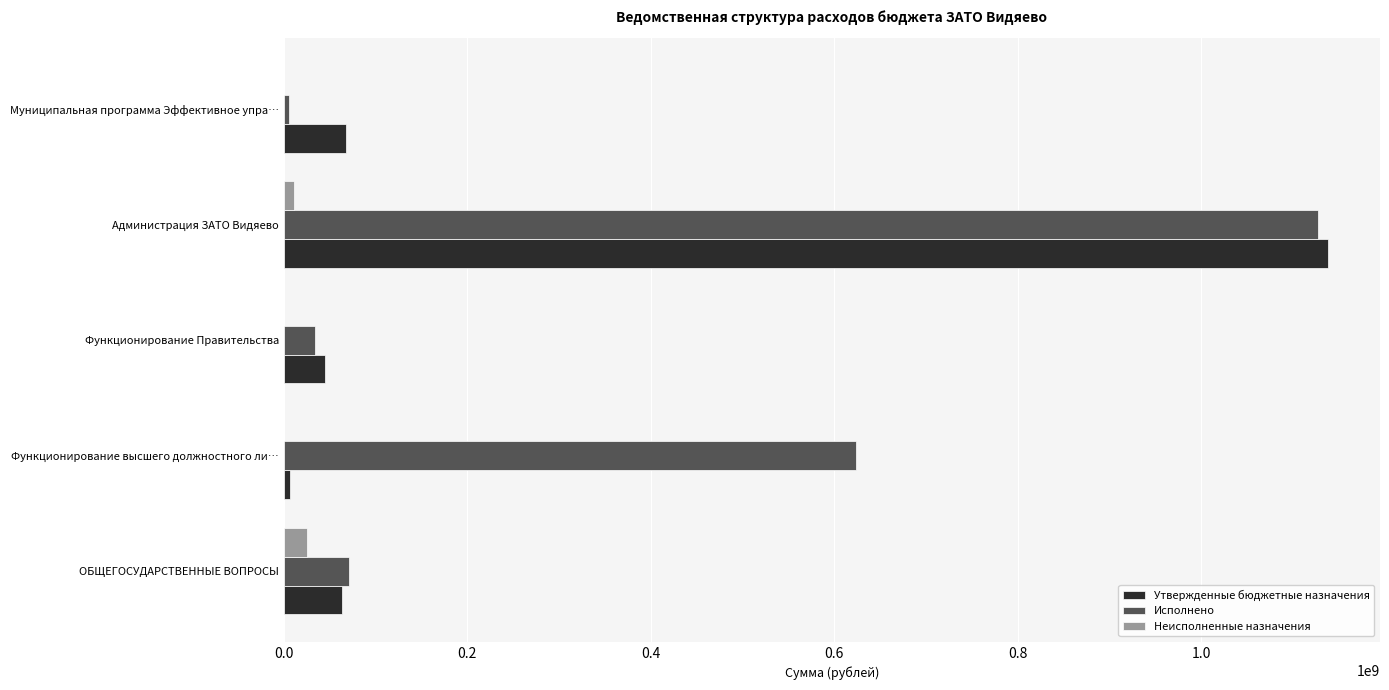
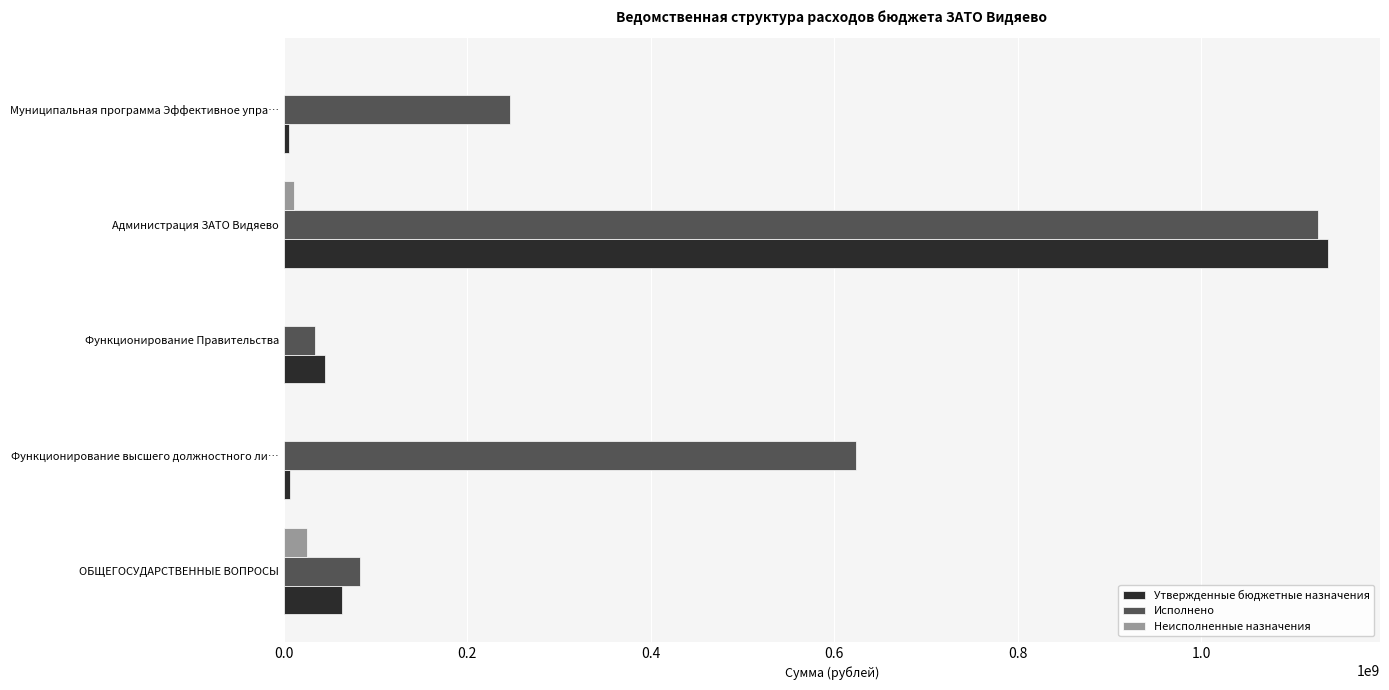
  {
    "Утвержденные бюджетные назначения": {
-     "Муниципальная программа Эффективное упра…": 70000000,
+     "Муниципальная программа Эффективное упра…": 10000000,
      "Администрация ЗАТО Видяево": 1140000000,
      "Функционирование Правительства": 40000000,
      "Функционирование высшего должностного ли…": 10000000,
      "ОБЩЕГОСУДАРСТВЕННЫЕ ВОПРОСЫ": 60000000
    },
    "Исполнено": {
-     "Муниципальная программа Эффективное упра…": 10000000,
+     "Муниципальная программа Эффективное упра…": 250000000,
      "Администрация ЗАТО Видяево": 1130000000,
      "Функционирование Правительства": 30000000,
      "Функционирование высшего должностного ли…": 620000000,
-     "ОБЩЕГОСУДАРСТВЕННЫЕ ВОПРОСЫ": 70000000
+     "ОБЩЕГОСУДАРСТВЕННЫЕ ВОПРОСЫ": 80000000
    },
    "Неисполненные назначения": {
      "Администрация ЗАТО Видяево": 10000000,
      "ОБЩЕГОСУДАРСТВЕННЫЕ ВОПРОСЫ": 20000000
    }
  }
